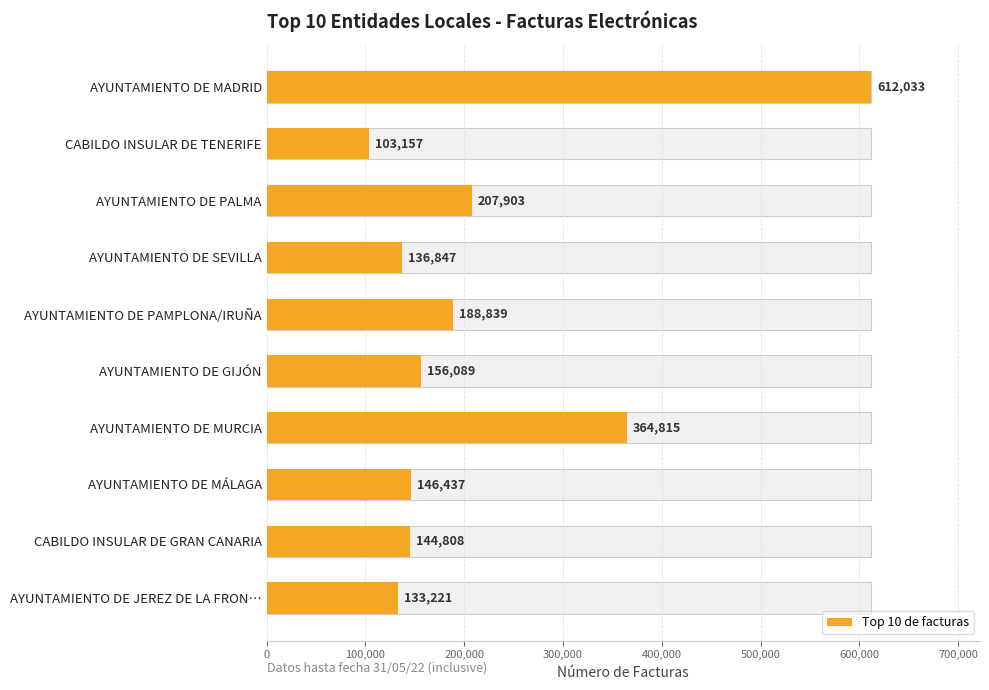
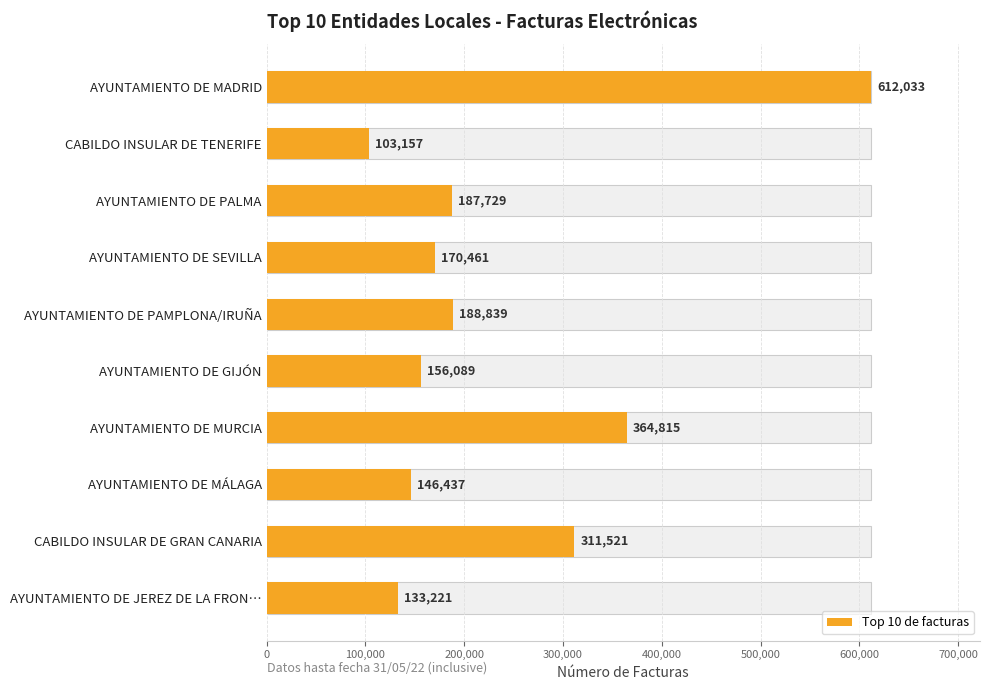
  {
    "Top 10 de facturas": {
      "AYUNTAMIENTO DE MADRID": "612,033",
-     "AYUNTAMIENTO DE PALMA": "207,903",
-     "AYUNTAMIENTO DE SEVILLA": "136,847",
-     "CABILDO INSULAR DE GRAN CANARIA": "144,808"
+     "AYUNTAMIENTO DE PALMA": "187,729",
+     "AYUNTAMIENTO DE SEVILLA": "170,461",
+     "CABILDO INSULAR DE GRAN CANARIA": "311,521"
    }
  }
